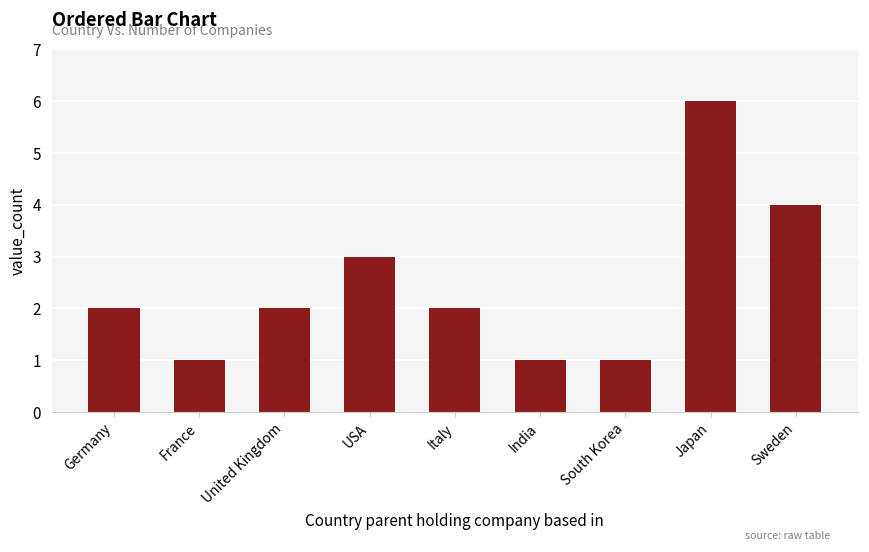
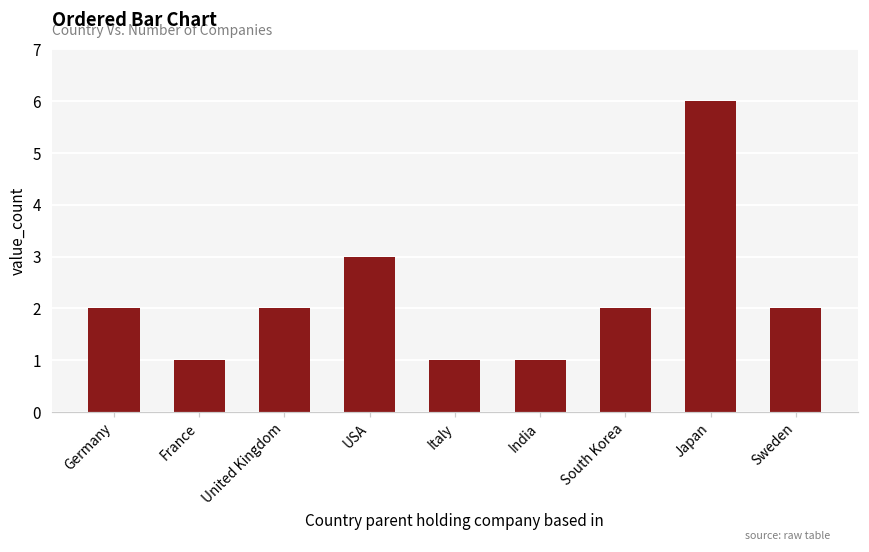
  {
    "Germany": 2,
    "France": 1,
    "United Kingdom": 2,
    "USA": 3,
-   "Italy": 2,
+   "Italy": 1,
    "India": 1,
-   "South Korea": 1,
+   "South Korea": 2,
    "Japan": 6,
-   "Sweden": 4
+   "Sweden": 2
  }
